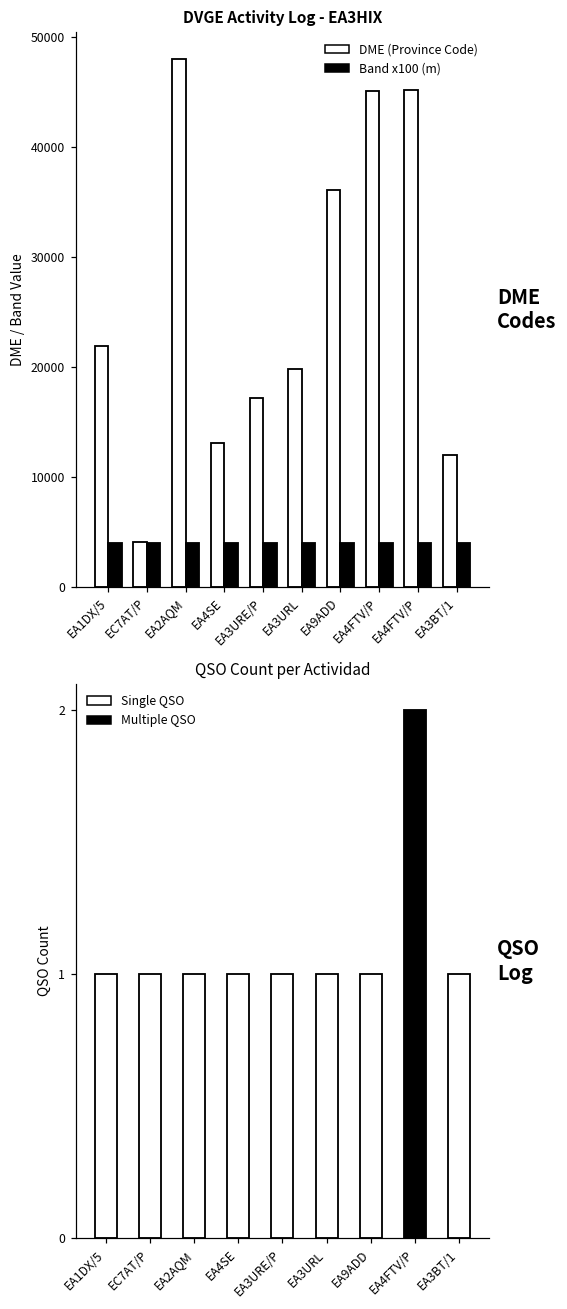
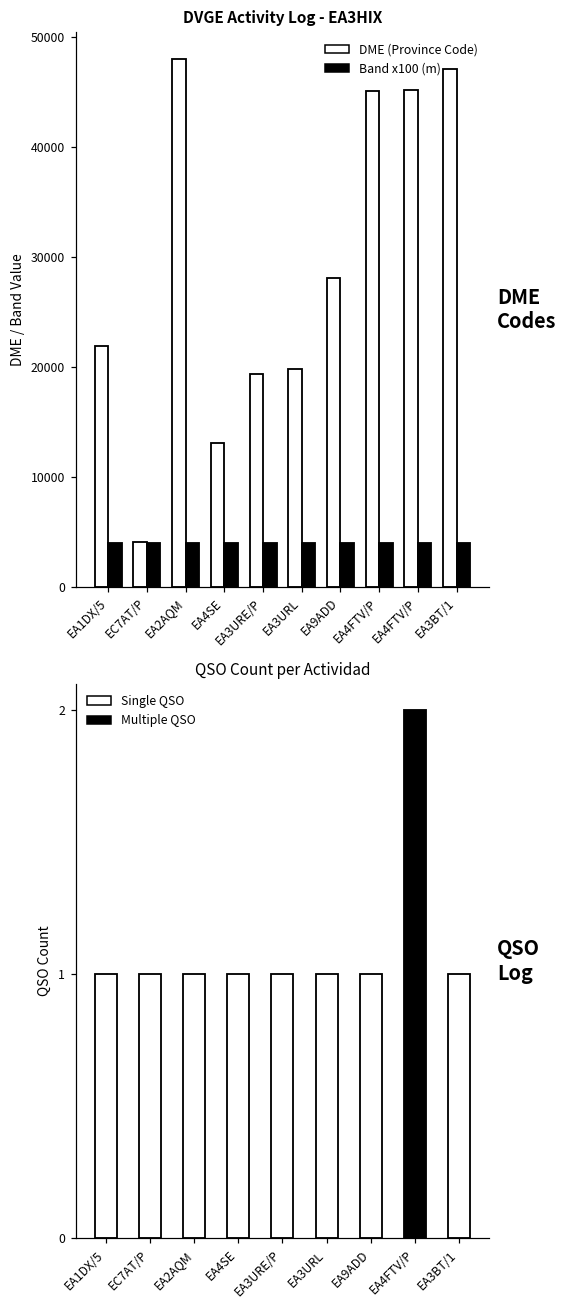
  {
    "DVGE Activity Log - EA3HIX": {
      "DME (Province Code)": {
        "EA1DX/5": 22000,
        "EC7AT/P": 4000,
        "EA2AQM": 48000,
        "EA4SE": 13000,
-       "EA3URE/P": 17000,
+       "EA3URE/P": 19000,
        "EA3URL": 20000,
-       "EA9ADD": 36000,
-       "EA3BT/1": 12000
+       "EA9ADD": 28000,
+       "EA3BT/1": 47000
      },
      "Band x100 (m)": {
        "EA1DX/5": 4000,
        "EC7AT/P": 4000,
        "EA2AQM": 4000,
        "EA4SE": 4000,
        "EA3URE/P": 4000,
        "EA3URL": 4000,
        "EA9ADD": 4000,
        "EA3BT/1": 4000
      }
    },
    "QSO Count per Actividad": {
      "EA1DX/5": 1.00,
      "EC7AT/P": 1.00,
      "EA2AQM": 1.00,
      "EA4SE": 1.00,
      "EA3URE/P": 1.00,
      "EA3URL": 1.00,
      "EA9ADD": 1.00,
      "EA4FTV/P": 2.00,
      "EA3BT/1": 1.00
    }
  }
